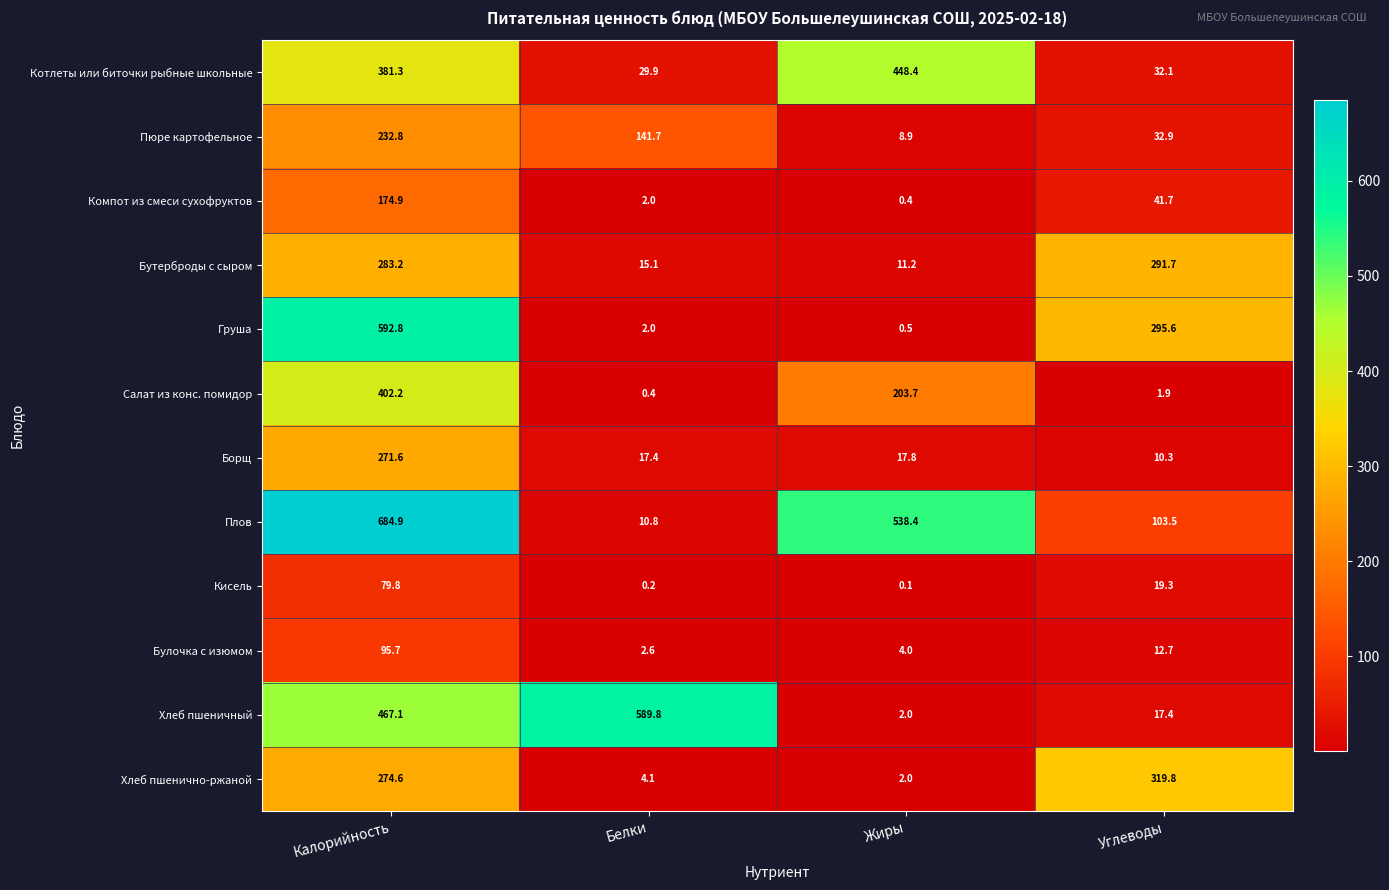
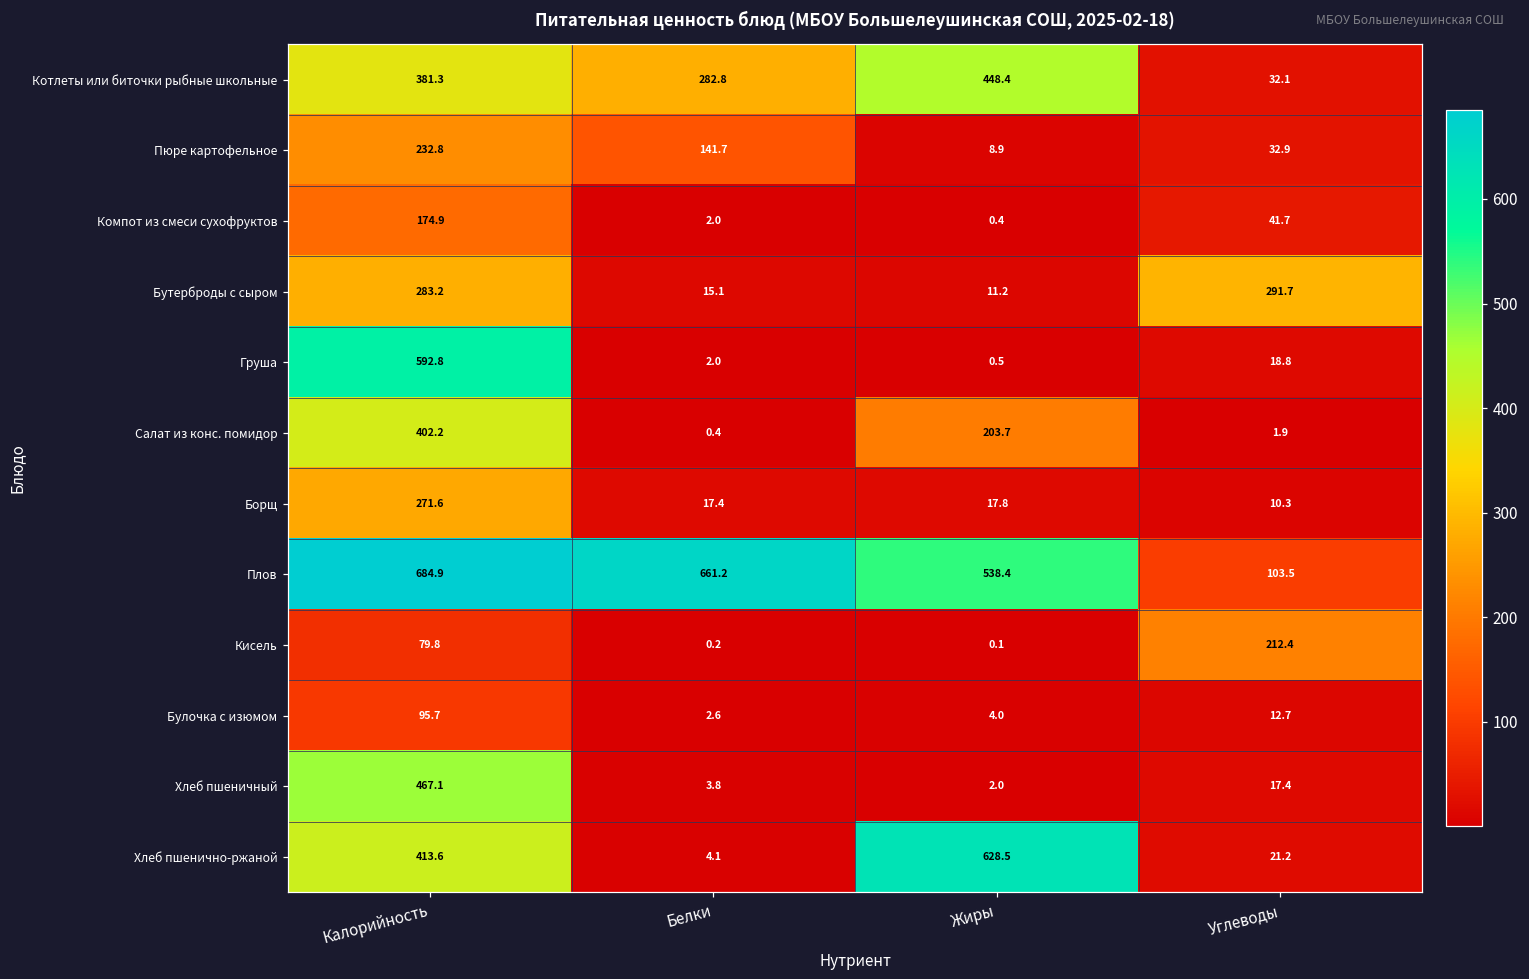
  {
    "Котлеты или биточки рыбные школьные": {
      "Калорийность": 381.3,
-     "Белки": 29.9,
+     "Белки": 282.8,
      "Жиры": 448.4,
      "Углеводы": 32.1
    },
    "Пюре картофельное": {
      "Калорийность": 232.8,
      "Белки": 141.7,
      "Жиры": 8.9,
      "Углеводы": 32.9
    },
    "Компот из смеси сухофруктов": {
      "Калорийность": 174.9,
      "Белки": 2.0,
      "Жиры": 0.4,
      "Углеводы": 41.7
    },
    "Бутерброды с сыром": {
      "Калорийность": 283.2,
      "Белки": 15.1,
      "Жиры": 11.2,
      "Углеводы": 291.7
    },
    "Груша": {
      "Калорийность": 592.8,
      "Белки": 2.0,
      "Жиры": 0.5,
-     "Углеводы": 295.6
+     "Углеводы": 18.8
    },
    "Салат из конс. помидор": {
      "Калорийность": 402.2,
      "Белки": 0.4,
      "Жиры": 203.7,
      "Углеводы": 1.9
    },
    "Борщ": {
      "Калорийность": 271.6,
      "Белки": 17.4,
      "Жиры": 17.8,
      "Углеводы": 10.3
    },
    "Плов": {
      "Калорийность": 684.9,
-     "Белки": 10.8,
+     "Белки": 661.2,
      "Жиры": 538.4,
      "Углеводы": 103.5
    },
    "Кисель": {
      "Калорийность": 79.8,
      "Белки": 0.2,
      "Жиры": 0.1,
-     "Углеводы": 19.3
+     "Углеводы": 212.4
    },
    "Булочка с изюмом": {
      "Калорийность": 95.7,
      "Белки": 2.6,
      "Жиры": 4.0,
      "Углеводы": 12.7
    },
    "Хлеб пшеничный": {
      "Калорийность": 467.1,
-     "Белки": 589.8,
+     "Белки": 3.8,
      "Жиры": 2.0,
      "Углеводы": 17.4
    },
    "Хлеб пшенично-ржаной": {
-     "Калорийность": 274.6,
+     "Калорийность": 413.6,
      "Белки": 4.1,
-     "Жиры": 2.0,
-     "Углеводы": 319.8
+     "Жиры": 628.5,
+     "Углеводы": 21.2
    }
  }
